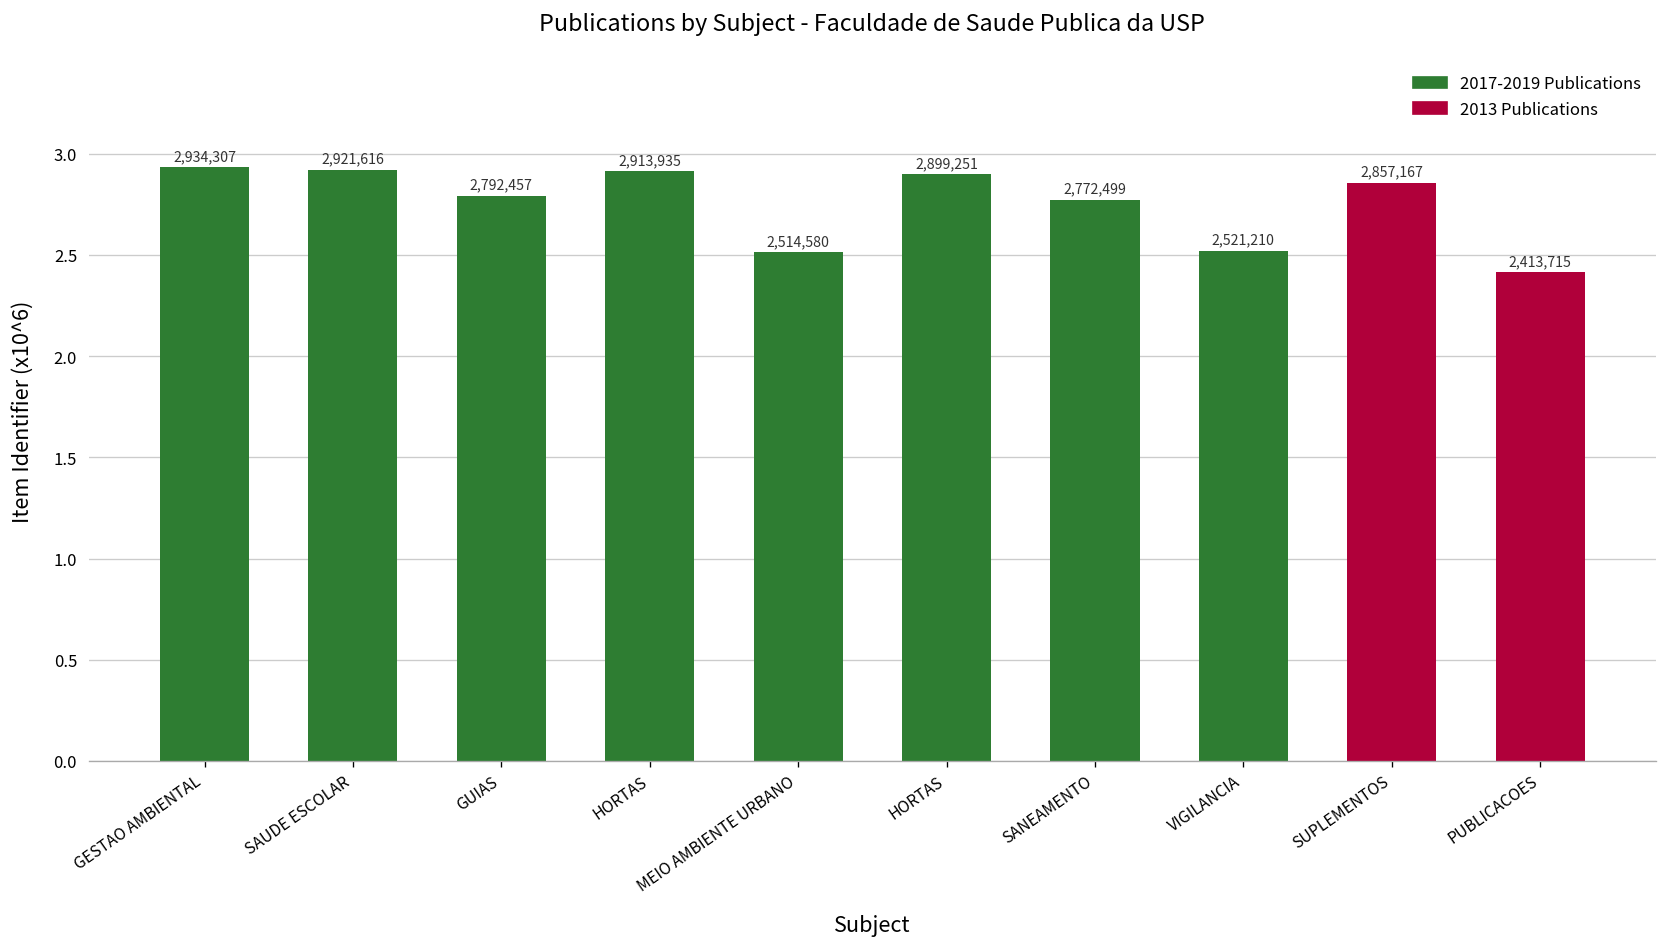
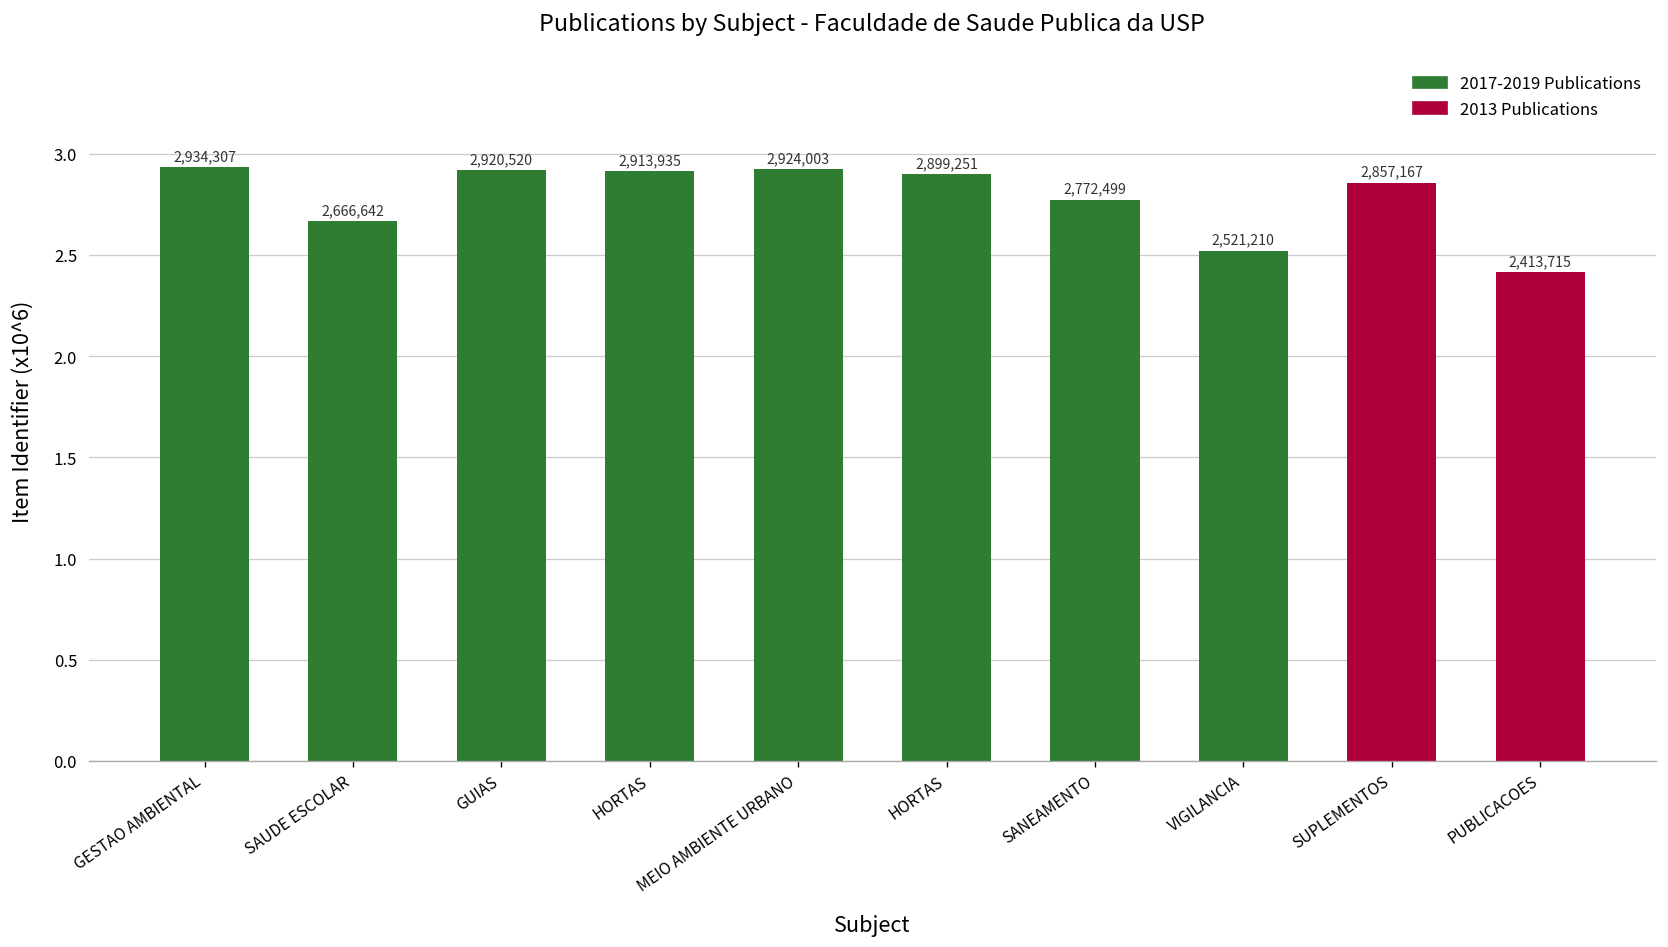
  {
-   "SAUDE ESCOLAR": "2,921,616",
-   "GUIAS": "2,792,457",
-   "MEIO AMBIENTE URBANO": "2,514,580"
+   "SAUDE ESCOLAR": "2,666,642",
+   "GUIAS": "2,920,520",
+   "MEIO AMBIENTE URBANO": "2,924,003"
  }
